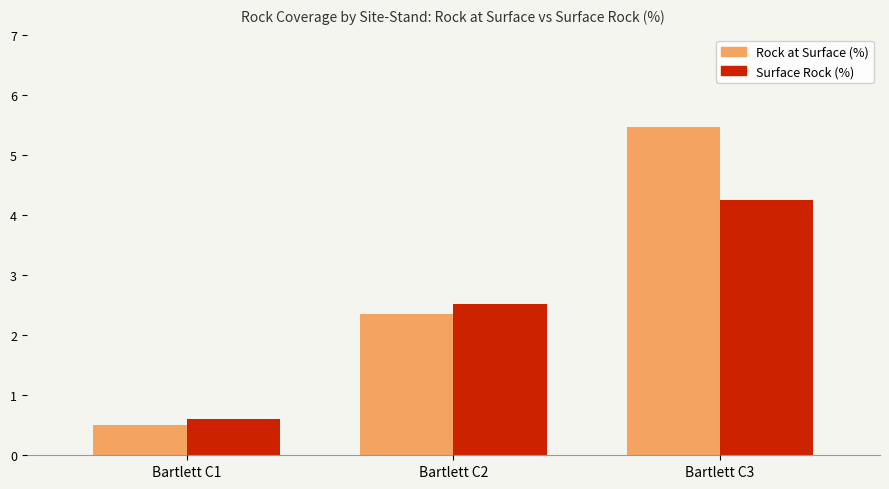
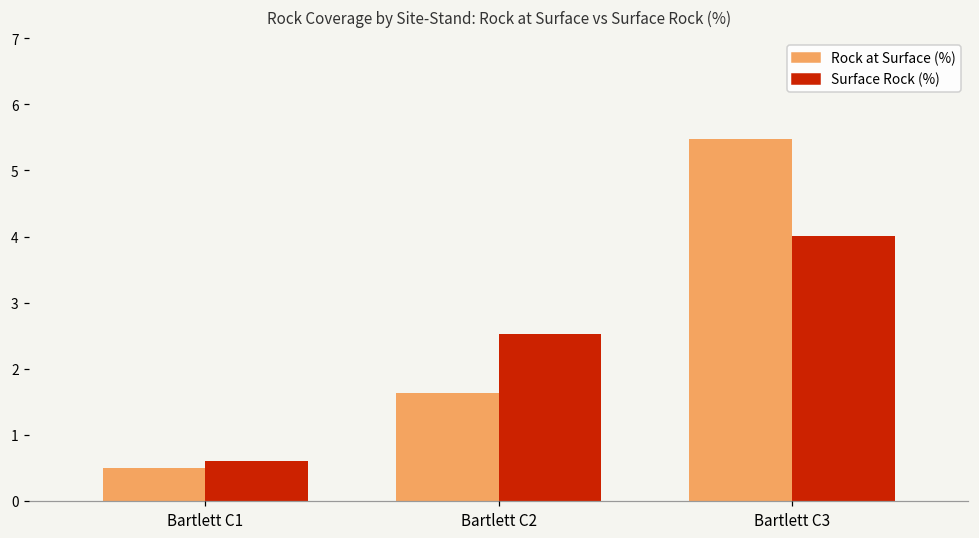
  {
    "Rock at Surface (%)": {
      "Bartlett C1": 0.5,
-     "Bartlett C2": 2.3,
+     "Bartlett C2": 1.6,
      "Bartlett C3": 5.5
    },
    "Surface Rock (%)": {
      "Bartlett C1": 0.6,
      "Bartlett C2": 2.5,
-     "Bartlett C3": 4.3
+     "Bartlett C3": 4.0
    }
  }
